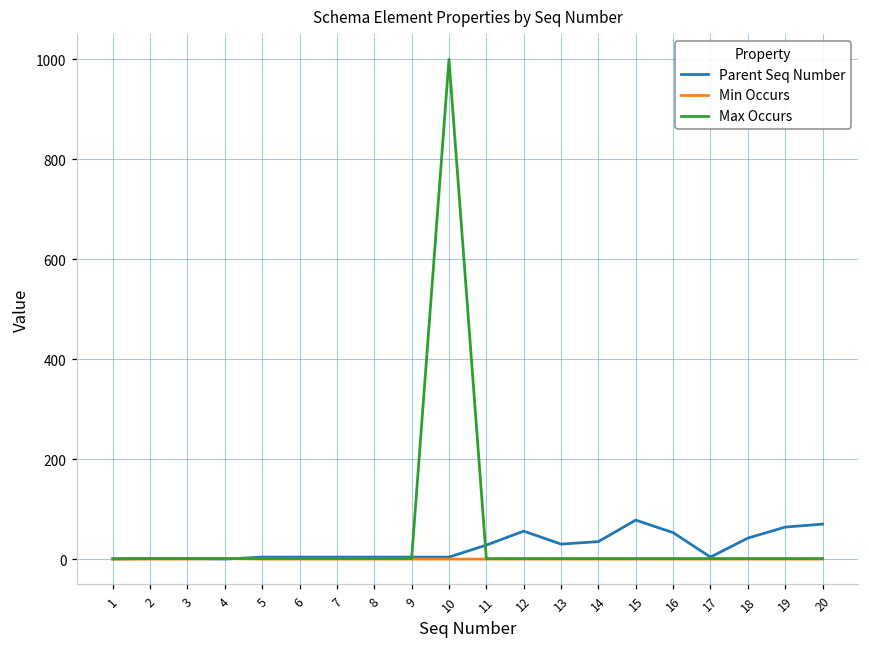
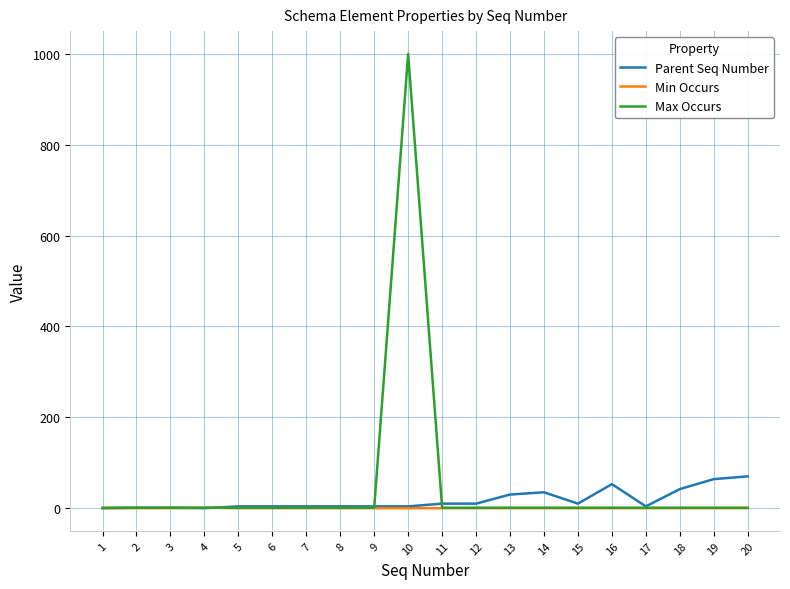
  {
    "Parent Seq Number": {
-     "11": 30,
-     "12": 60,
+     "11": 10,
+     "12": 10,
      "13": 30,
      "14": 40,
-     "15": 80,
+     "15": 10,
      "16": 50,
      "18": 40,
      "19": 60,
      "20": 70
    },
    "Max Occurs": {
      "10": 1000
    }
  }
